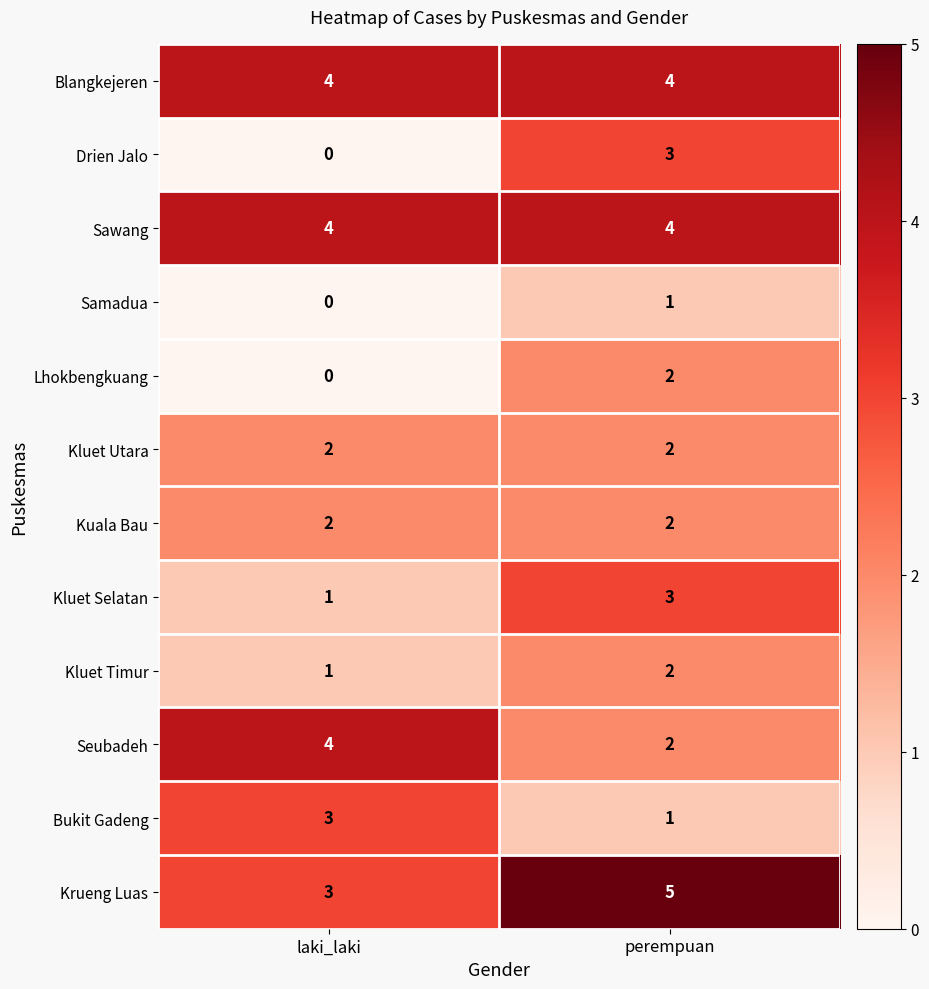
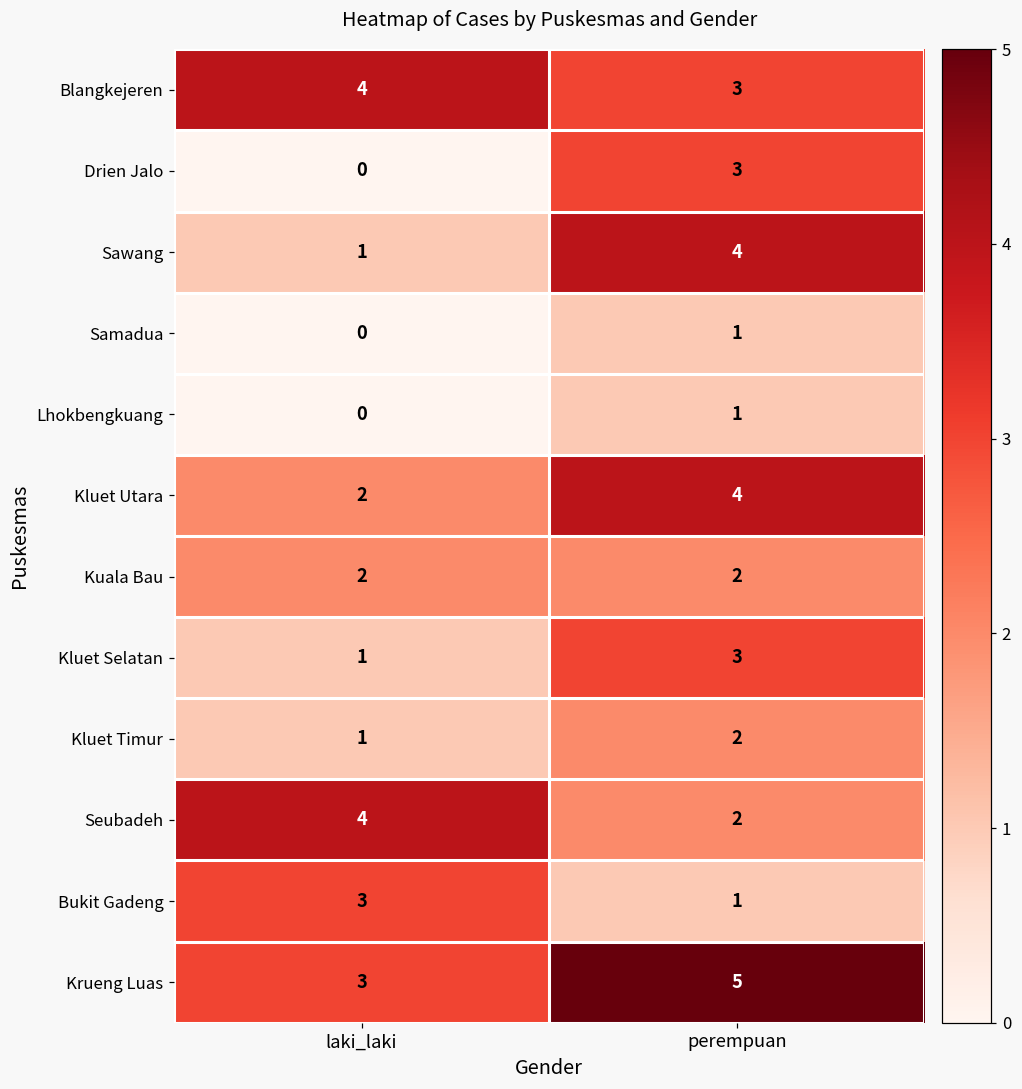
  {
    "Blangkejeren": {
      "laki_laki": 4,
-     "perempuan": 4
+     "perempuan": 3
    },
    "Drien Jalo": {
      "laki_laki": 0,
      "perempuan": 3
    },
    "Sawang": {
-     "laki_laki": 4,
+     "laki_laki": 1,
      "perempuan": 4
    },
    "Samadua": {
      "laki_laki": 0,
      "perempuan": 1
    },
    "Lhokbengkuang": {
      "laki_laki": 0,
-     "perempuan": 2
+     "perempuan": 1
    },
    "Kluet Utara": {
      "laki_laki": 2,
-     "perempuan": 2
+     "perempuan": 4
    },
    "Kuala Bau": {
      "laki_laki": 2,
      "perempuan": 2
    },
    "Kluet Selatan": {
      "laki_laki": 1,
      "perempuan": 3
    },
    "Kluet Timur": {
      "laki_laki": 1,
      "perempuan": 2
    },
    "Seubadeh": {
      "laki_laki": 4,
      "perempuan": 2
    },
    "Bukit Gadeng": {
      "laki_laki": 3,
      "perempuan": 1
    },
    "Krueng Luas": {
      "laki_laki": 3,
      "perempuan": 5
    }
  }
